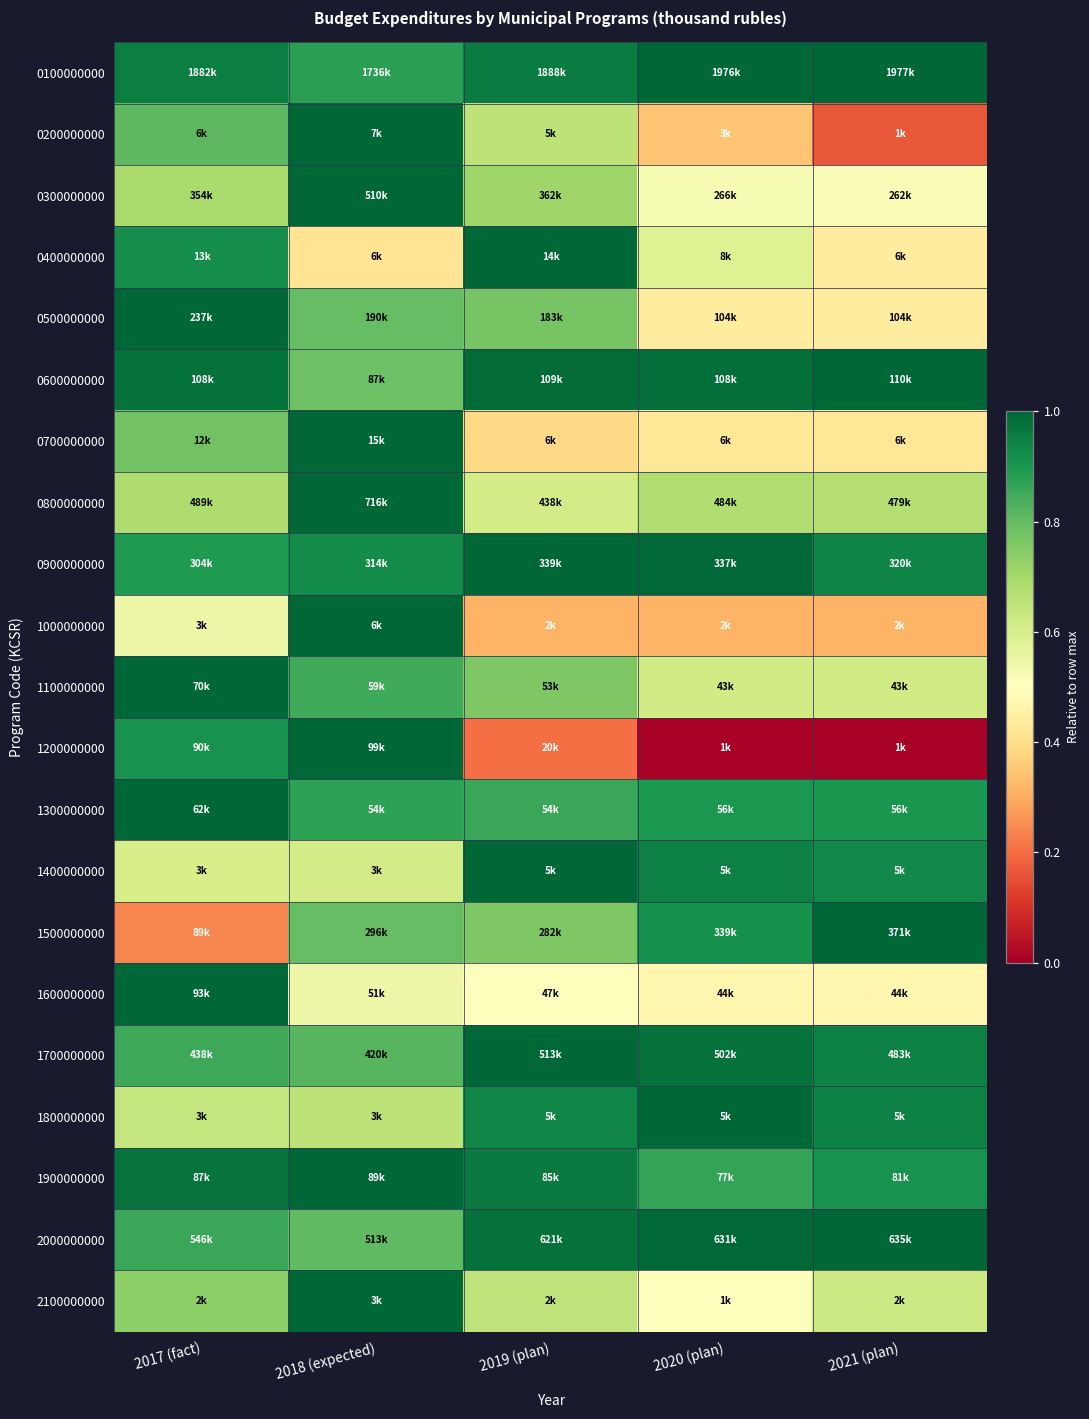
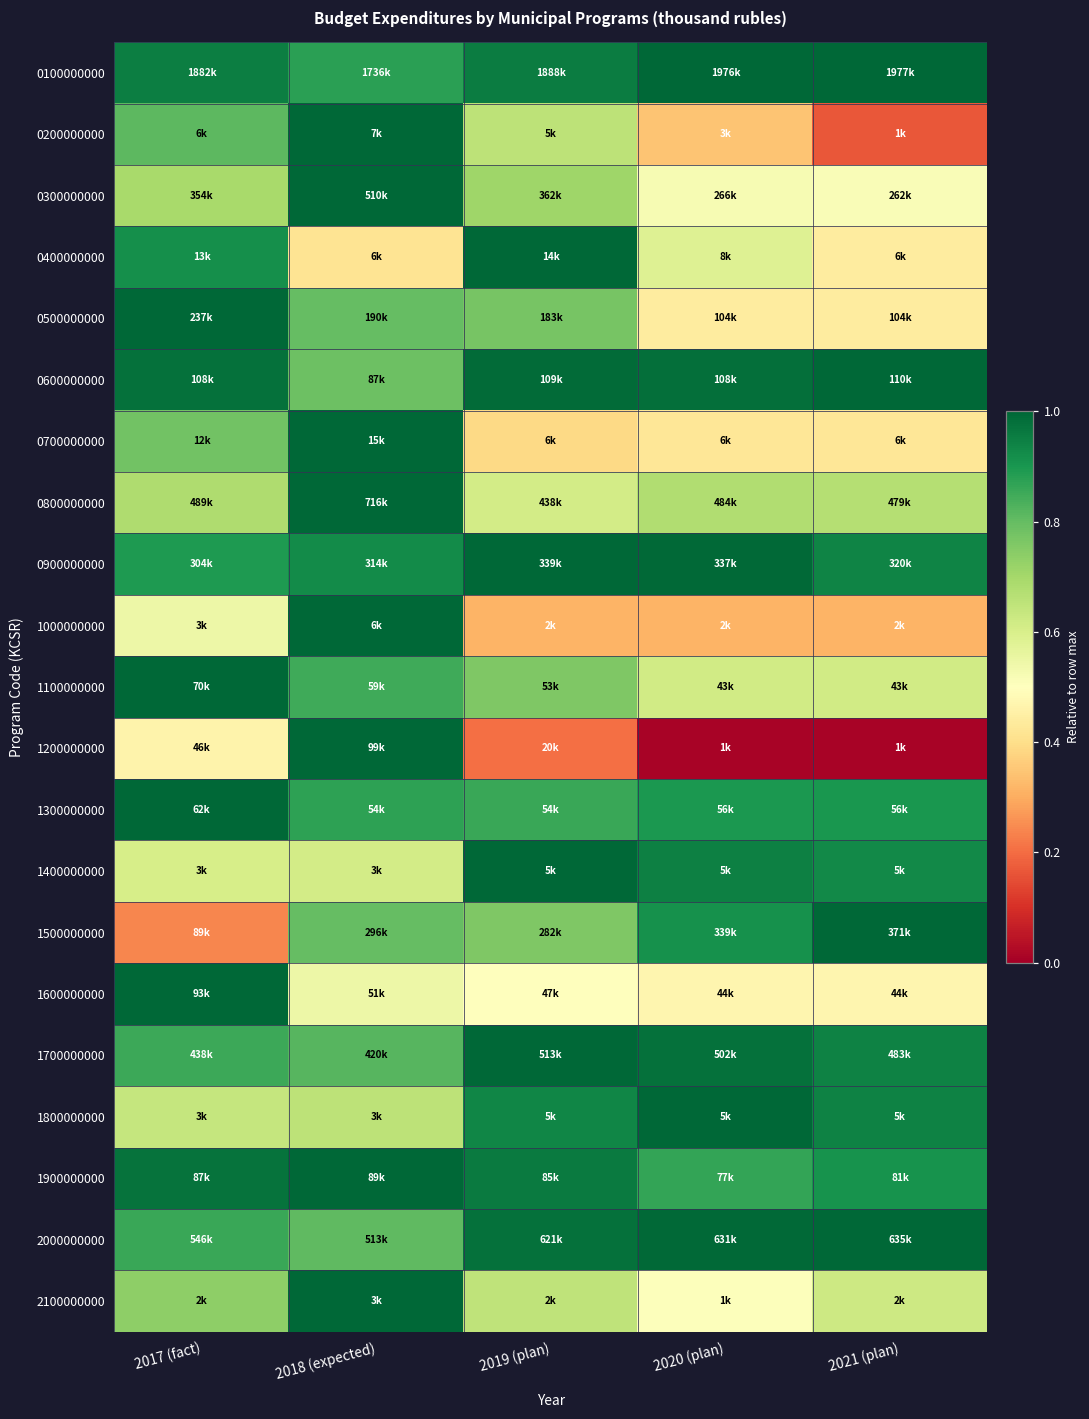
  {
    "0100000000": {
      "2017 (fact)": "1882k",
      "2018 (expected)": "1736k",
      "2019 (plan)": "1888k",
      "2020 (plan)": "1976k",
      "2021 (plan)": "1977k"
    },
    "0200000000": {
      "2017 (fact)": "6k",
      "2018 (expected)": "7k",
      "2019 (plan)": "5k",
      "2020 (plan)": "3k",
      "2021 (plan)": "1k"
    },
    "0300000000": {
      "2017 (fact)": "354k",
      "2018 (expected)": "510k",
      "2019 (plan)": "362k",
      "2020 (plan)": "266k",
      "2021 (plan)": "262k"
    },
    "0400000000": {
      "2017 (fact)": "13k",
      "2018 (expected)": "6k",
      "2019 (plan)": "14k",
      "2020 (plan)": "8k",
      "2021 (plan)": "6k"
    },
    "0500000000": {
      "2017 (fact)": "237k",
      "2018 (expected)": "190k",
      "2019 (plan)": "183k",
      "2020 (plan)": "104k",
      "2021 (plan)": "104k"
    },
    "0600000000": {
      "2017 (fact)": "108k",
      "2018 (expected)": "87k",
      "2019 (plan)": "109k",
      "2020 (plan)": "108k",
      "2021 (plan)": "110k"
    },
    "0700000000": {
      "2017 (fact)": "12k",
      "2018 (expected)": "15k",
      "2019 (plan)": "6k",
      "2020 (plan)": "6k",
      "2021 (plan)": "6k"
    },
    "0800000000": {
      "2017 (fact)": "489k",
      "2018 (expected)": "716k",
      "2019 (plan)": "438k",
      "2020 (plan)": "484k",
      "2021 (plan)": "479k"
    },
    "0900000000": {
      "2017 (fact)": "304k",
      "2018 (expected)": "314k",
      "2019 (plan)": "339k",
      "2020 (plan)": "337k",
      "2021 (plan)": "320k"
    },
    "1000000000": {
      "2017 (fact)": "3k",
      "2018 (expected)": "6k",
      "2019 (plan)": "2k",
      "2020 (plan)": "2k",
      "2021 (plan)": "2k"
    },
    "1100000000": {
      "2017 (fact)": "70k",
      "2018 (expected)": "59k",
      "2019 (plan)": "53k",
      "2020 (plan)": "43k",
      "2021 (plan)": "43k"
    },
    "1200000000": {
-     "2017 (fact)": "90k",
+     "2017 (fact)": "46k",
      "2018 (expected)": "99k",
      "2019 (plan)": "20k",
      "2020 (plan)": "1k",
      "2021 (plan)": "1k"
    },
    "1300000000": {
      "2017 (fact)": "62k",
      "2018 (expected)": "54k",
      "2019 (plan)": "54k",
      "2020 (plan)": "56k",
      "2021 (plan)": "56k"
    },
    "1400000000": {
      "2017 (fact)": "3k",
      "2018 (expected)": "3k",
      "2019 (plan)": "5k",
      "2020 (plan)": "5k",
      "2021 (plan)": "5k"
    },
    "1500000000": {
      "2017 (fact)": "89k",
      "2018 (expected)": "296k",
      "2019 (plan)": "282k",
      "2020 (plan)": "339k",
      "2021 (plan)": "371k"
    },
    "1600000000": {
      "2017 (fact)": "93k",
      "2018 (expected)": "51k",
      "2019 (plan)": "47k",
      "2020 (plan)": "44k",
      "2021 (plan)": "44k"
    },
    "1700000000": {
      "2017 (fact)": "438k",
      "2018 (expected)": "420k",
      "2019 (plan)": "513k",
      "2020 (plan)": "502k",
      "2021 (plan)": "483k"
    },
    "1800000000": {
      "2017 (fact)": "3k",
      "2018 (expected)": "3k",
      "2019 (plan)": "5k",
      "2020 (plan)": "5k",
      "2021 (plan)": "5k"
    },
    "1900000000": {
      "2017 (fact)": "87k",
      "2018 (expected)": "89k",
      "2019 (plan)": "85k",
      "2020 (plan)": "77k",
      "2021 (plan)": "81k"
    },
    "2000000000": {
      "2017 (fact)": "546k",
      "2018 (expected)": "513k",
      "2019 (plan)": "621k",
      "2020 (plan)": "631k",
      "2021 (plan)": "635k"
    },
    "2100000000": {
      "2017 (fact)": "2k",
      "2018 (expected)": "3k",
      "2019 (plan)": "2k",
      "2020 (plan)": "1k",
      "2021 (plan)": "2k"
    }
  }
